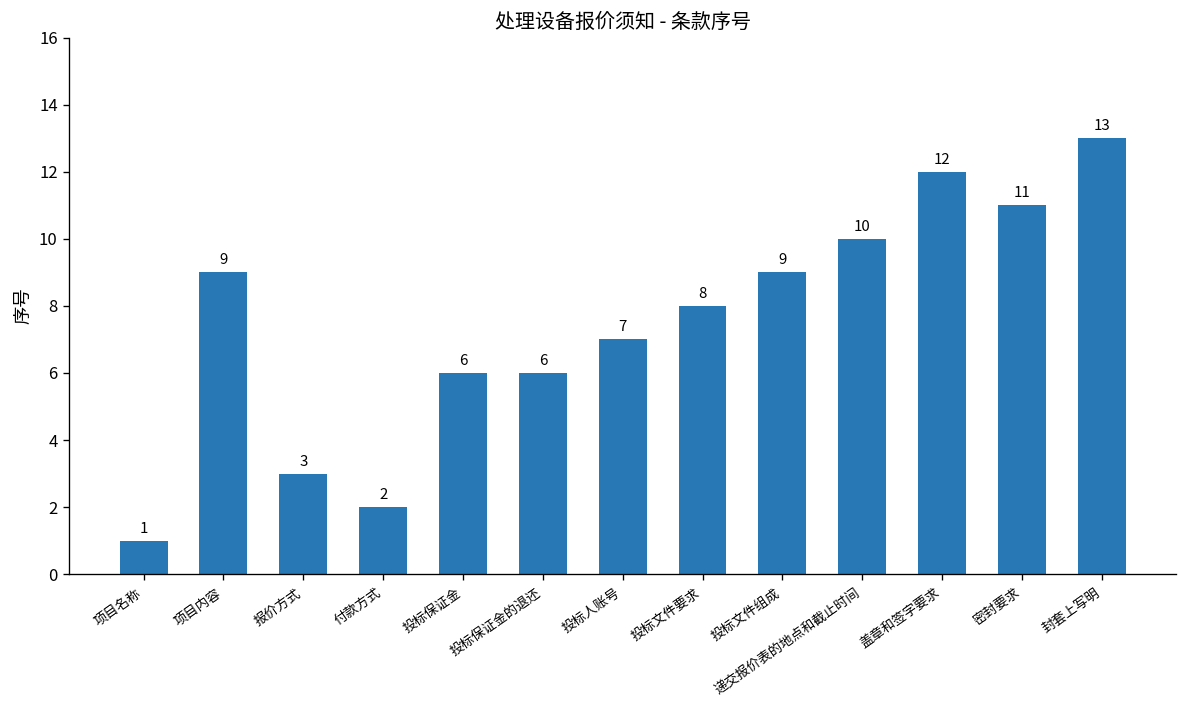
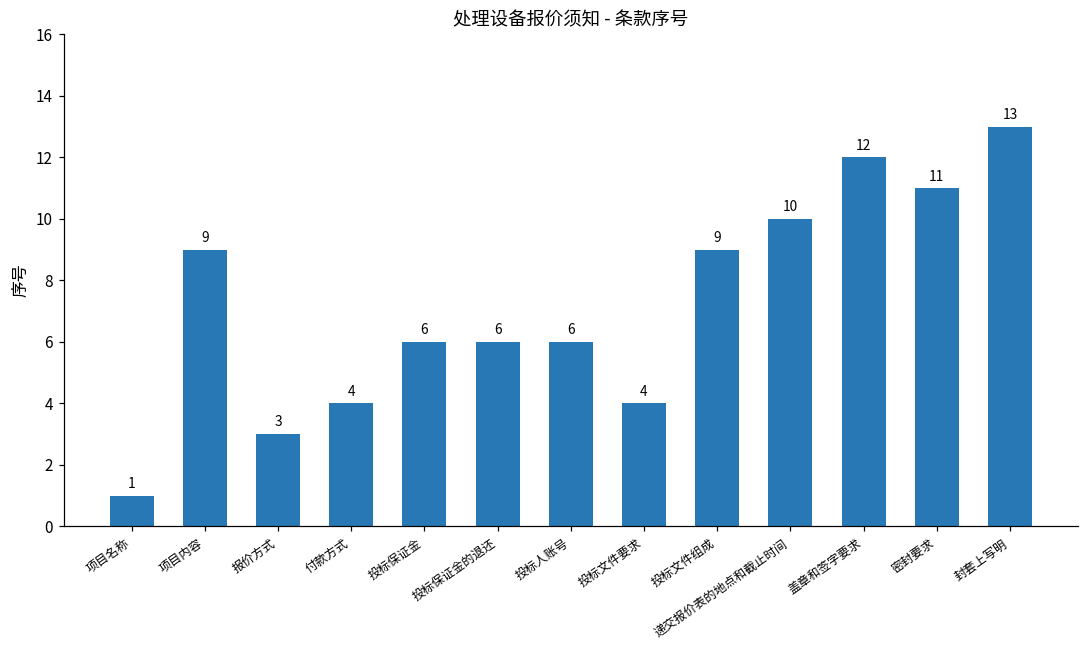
  {
    "项目名称": 1,
    "项目内容": 9,
    "报价方式": 3,
-   "付款方式": 2,
+   "付款方式": 4,
    "投标保证金": 6,
    "投标保证金的退还": 6,
-   "投标人账号": 7,
-   "投标文件要求": 8,
+   "投标人账号": 6,
+   "投标文件要求": 4,
    "投标文件组成": 9,
    "递交报价表的地点和截止时间": 10,
    "盖章和签字要求": 12,
    "密封要求": 11,
    "封套上写明": 13
  }
